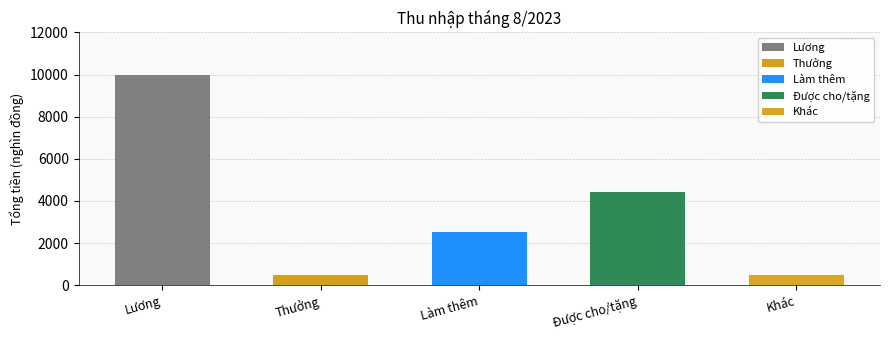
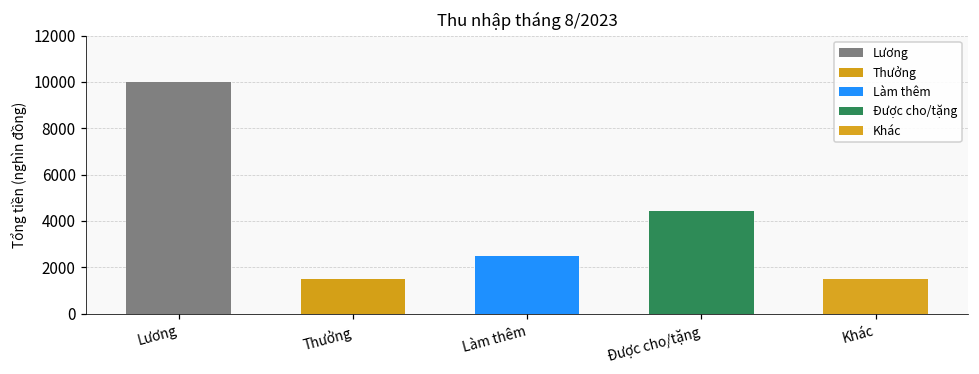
  {
    "Lương": 10000,
-   "Thưởng": 500,
+   "Thưởng": 1500,
    "Làm thêm": 2500,
    "Được cho/tặng": 4400,
-   "Khác": 500
+   "Khác": 1500
  }
